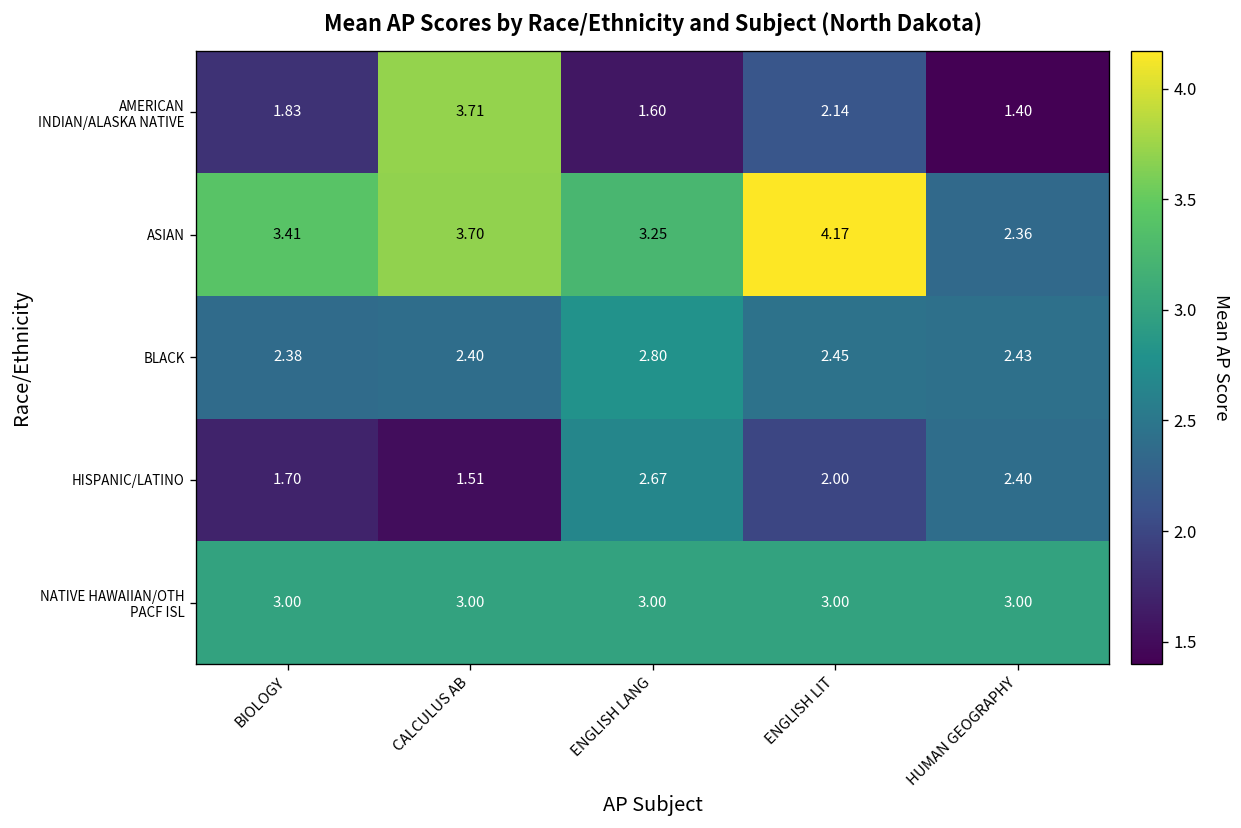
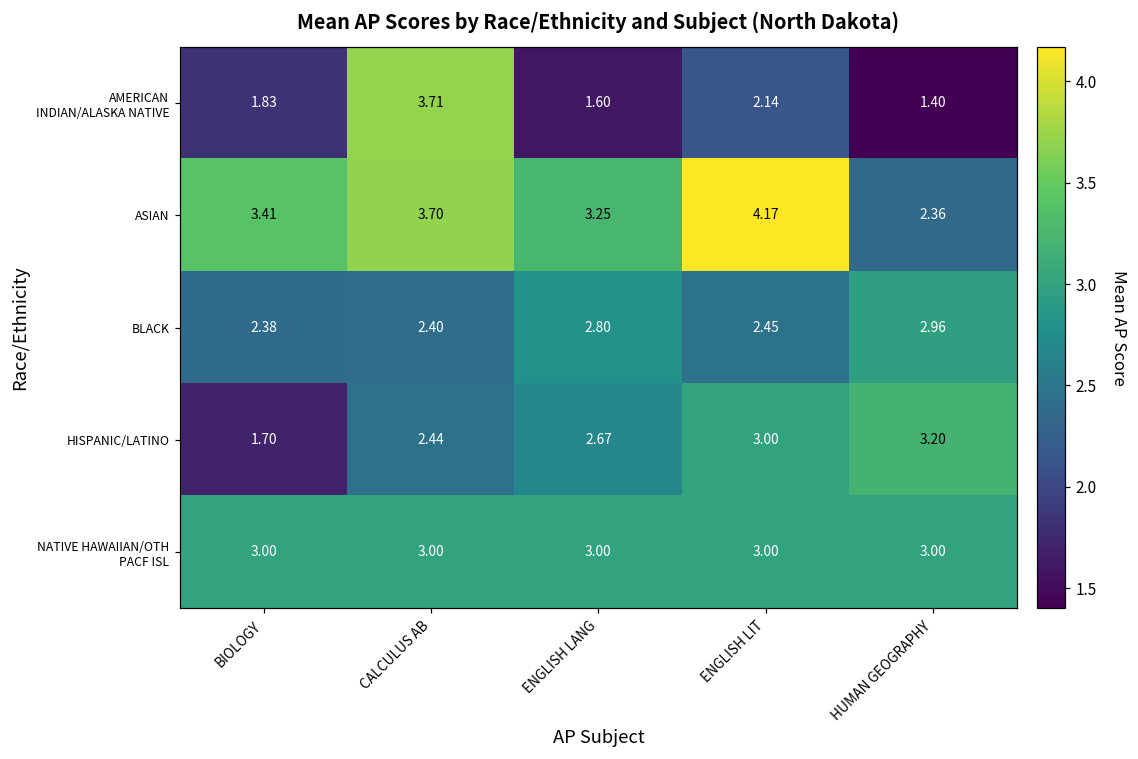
  {
    "AMERICAN INDIAN/ALASKA NATIVE": {
      "BIOLOGY": 1.83,
      "CALCULUS AB": 3.71,
      "ENGLISH LANG": 1.60,
      "ENGLISH LIT": 2.14,
      "HUMAN GEOGRAPHY": 1.40
    },
    "ASIAN": {
      "BIOLOGY": 3.41,
      "CALCULUS AB": 3.70,
      "ENGLISH LANG": 3.25,
      "ENGLISH LIT": 4.17,
      "HUMAN GEOGRAPHY": 2.36
    },
    "BLACK": {
      "BIOLOGY": 2.38,
      "CALCULUS AB": 2.40,
      "ENGLISH LANG": 2.80,
      "ENGLISH LIT": 2.45,
-     "HUMAN GEOGRAPHY": 2.43
+     "HUMAN GEOGRAPHY": 2.96
    },
    "HISPANIC/LATINO": {
      "BIOLOGY": 1.70,
-     "CALCULUS AB": 1.51,
+     "CALCULUS AB": 2.44,
      "ENGLISH LANG": 2.67,
-     "ENGLISH LIT": 2.00,
-     "HUMAN GEOGRAPHY": 2.40
+     "ENGLISH LIT": 3.00,
+     "HUMAN GEOGRAPHY": 3.20
    },
    "NATIVE HAWAIIAN/OTH PACF ISL": {
      "BIOLOGY": 3.00,
      "CALCULUS AB": 3.00,
      "ENGLISH LANG": 3.00,
      "ENGLISH LIT": 3.00,
      "HUMAN GEOGRAPHY": 3.00
    }
  }
